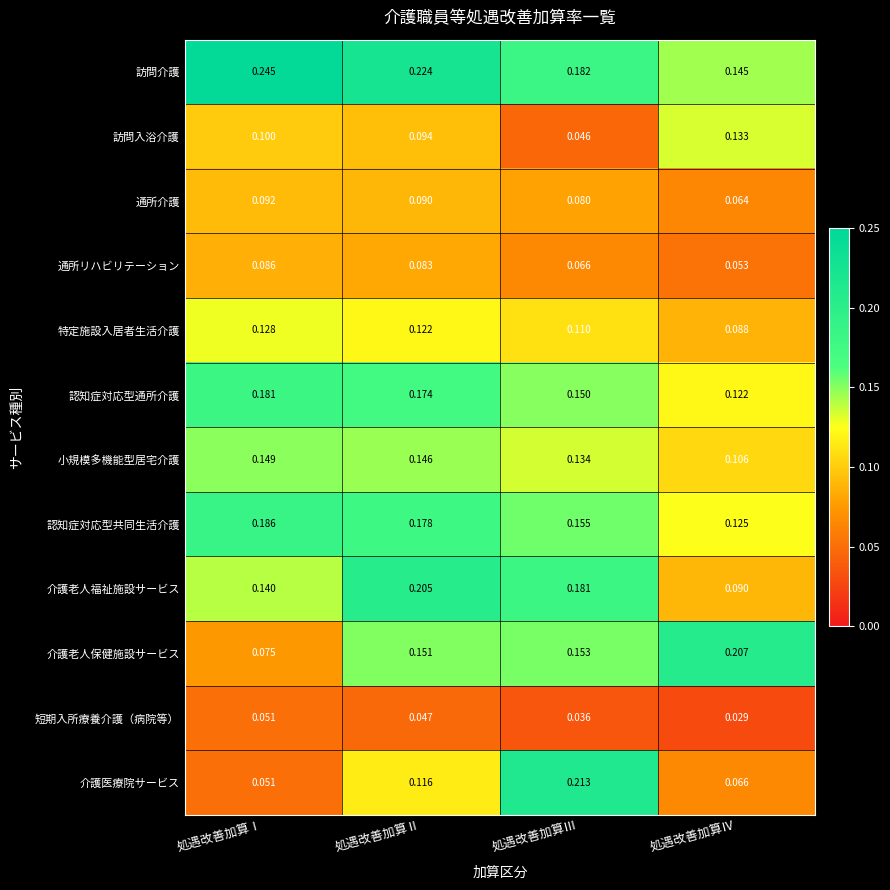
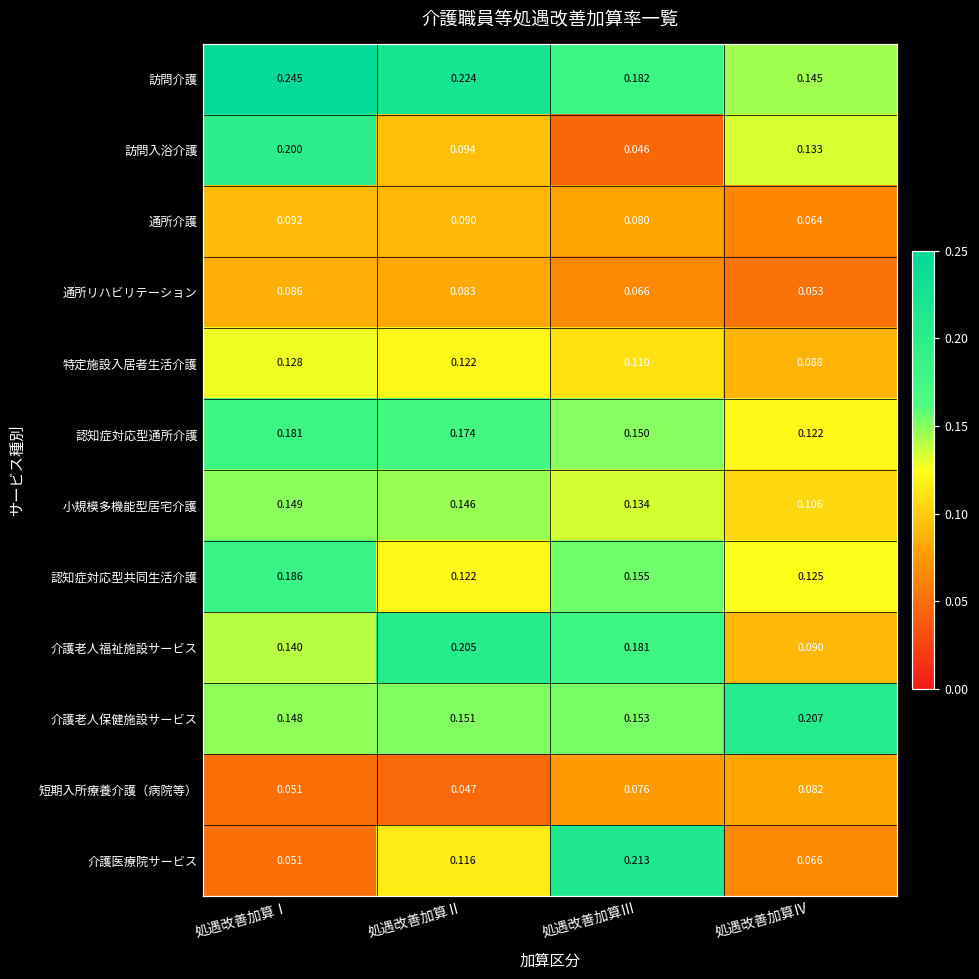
  {
    "訪問介護": {
      "処遇改善加算Ⅰ": 0.245,
      "処遇改善加算Ⅱ": 0.224,
      "処遇改善加算Ⅲ": 0.182,
      "処遇改善加算Ⅳ": 0.145
    },
    "訪問入浴介護": {
-     "処遇改善加算Ⅰ": 0.100,
+     "処遇改善加算Ⅰ": 0.200,
      "処遇改善加算Ⅱ": 0.094,
      "処遇改善加算Ⅲ": 0.046,
      "処遇改善加算Ⅳ": 0.133
    },
    "通所介護": {
      "処遇改善加算Ⅰ": 0.092,
      "処遇改善加算Ⅱ": 0.090,
      "処遇改善加算Ⅲ": 0.080,
      "処遇改善加算Ⅳ": 0.064
    },
    "通所リハビリテーション": {
      "処遇改善加算Ⅰ": 0.086,
      "処遇改善加算Ⅱ": 0.083,
      "処遇改善加算Ⅲ": 0.066,
      "処遇改善加算Ⅳ": 0.053
    },
    "特定施設入居者生活介護": {
      "処遇改善加算Ⅰ": 0.128,
      "処遇改善加算Ⅱ": 0.122,
      "処遇改善加算Ⅲ": 0.110,
      "処遇改善加算Ⅳ": 0.088
    },
    "認知症対応型通所介護": {
      "処遇改善加算Ⅰ": 0.181,
      "処遇改善加算Ⅱ": 0.174,
      "処遇改善加算Ⅲ": 0.150,
      "処遇改善加算Ⅳ": 0.122
    },
    "小規模多機能型居宅介護": {
      "処遇改善加算Ⅰ": 0.149,
      "処遇改善加算Ⅱ": 0.146,
      "処遇改善加算Ⅲ": 0.134,
      "処遇改善加算Ⅳ": 0.106
    },
    "認知症対応型共同生活介護": {
      "処遇改善加算Ⅰ": 0.186,
-     "処遇改善加算Ⅱ": 0.178,
+     "処遇改善加算Ⅱ": 0.122,
      "処遇改善加算Ⅲ": 0.155,
      "処遇改善加算Ⅳ": 0.125
    },
    "介護老人福祉施設サービス": {
      "処遇改善加算Ⅰ": 0.140,
      "処遇改善加算Ⅱ": 0.205,
      "処遇改善加算Ⅲ": 0.181,
      "処遇改善加算Ⅳ": 0.090
    },
    "介護老人保健施設サービス": {
-     "処遇改善加算Ⅰ": 0.075,
+     "処遇改善加算Ⅰ": 0.148,
      "処遇改善加算Ⅱ": 0.151,
      "処遇改善加算Ⅲ": 0.153,
      "処遇改善加算Ⅳ": 0.207
    },
    "短期入所療養介護（病院等）": {
      "処遇改善加算Ⅰ": 0.051,
      "処遇改善加算Ⅱ": 0.047,
-     "処遇改善加算Ⅲ": 0.036,
-     "処遇改善加算Ⅳ": 0.029
+     "処遇改善加算Ⅲ": 0.076,
+     "処遇改善加算Ⅳ": 0.082
    },
    "介護医療院サービス": {
      "処遇改善加算Ⅰ": 0.051,
      "処遇改善加算Ⅱ": 0.116,
      "処遇改善加算Ⅲ": 0.213,
      "処遇改善加算Ⅳ": 0.066
    }
  }
